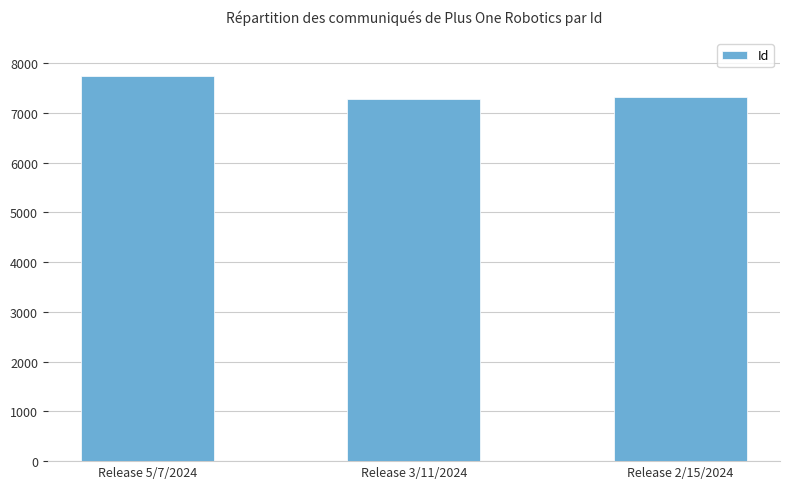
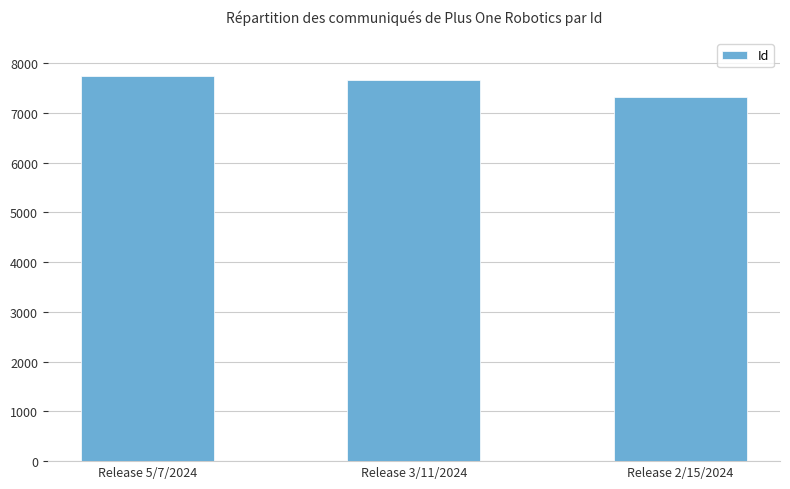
  {
    "Release 5/7/2024": 7700,
-   "Release 3/11/2024": 7300,
+   "Release 3/11/2024": 7700,
    "Release 2/15/2024": 7300
  }
